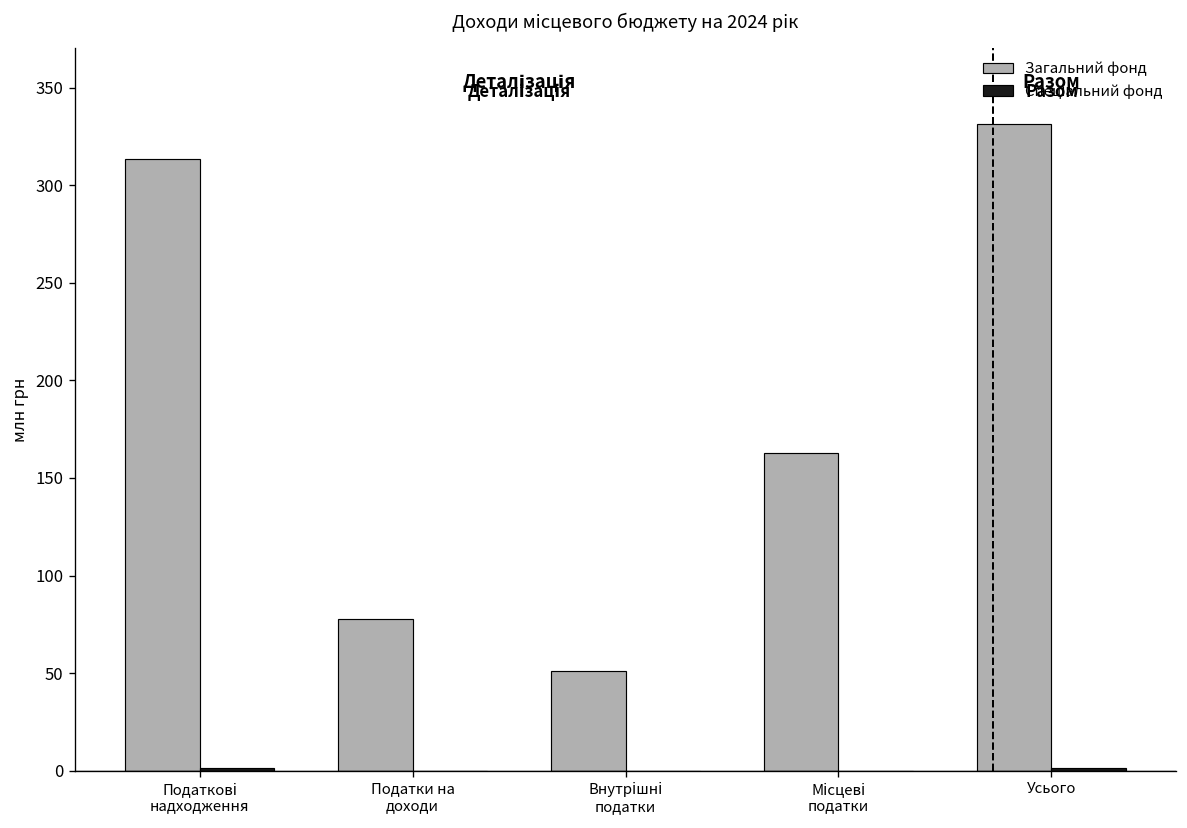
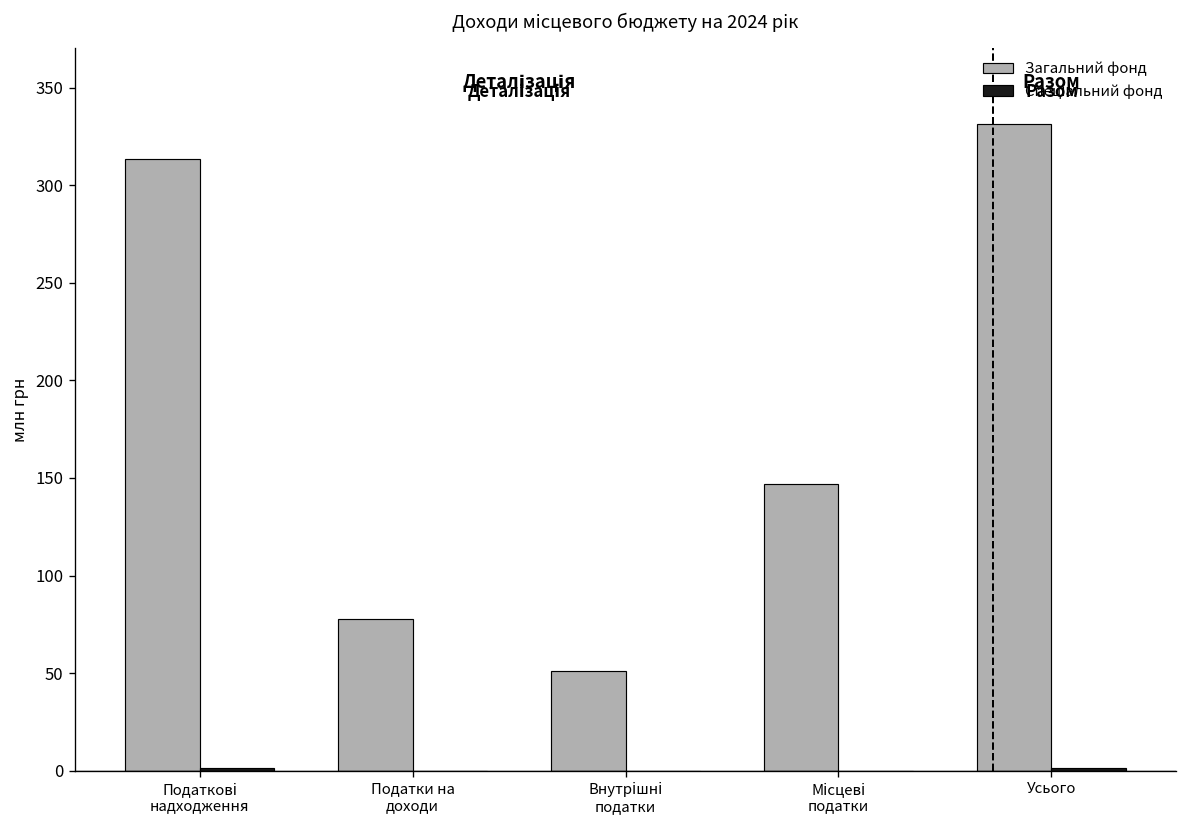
  {
    "Загальний фонд": {
      "Податкові надходження": 313,
      "Податки на доходи": 78,
      "Внутрішні податки": 51,
-     "Місцеві податки": 163,
+     "Місцеві податки": 147,
      "Усього": 331
    },
    "Спеціальний фонд": {
      "Податки на доходи": 0,
      "Внутрішні податки": 0,
      "Місцеві податки": 0
    }
  }
